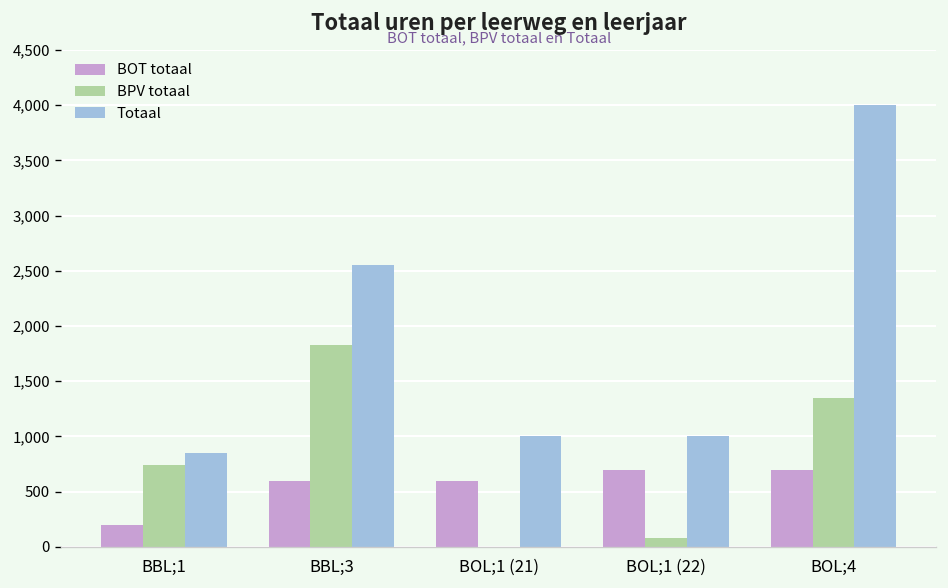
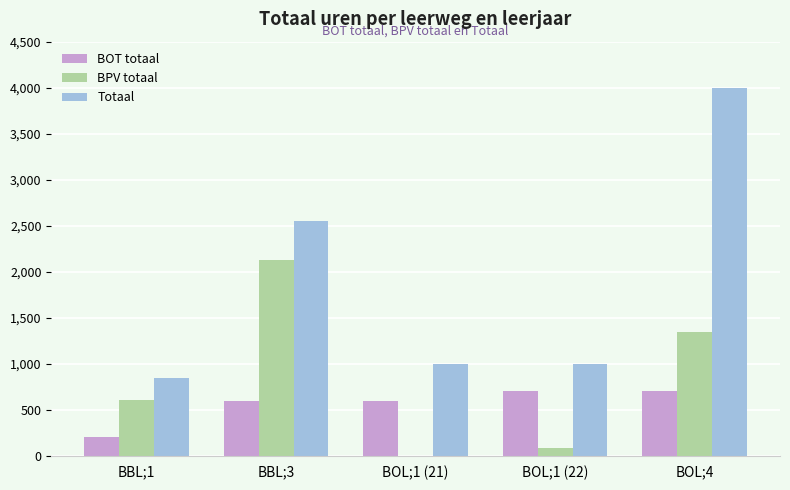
  {
    "BPV totaal": {
-     "BBL;1": "700",
-     "BBL;3": "1,800",
+     "BBL;1": "600",
+     "BBL;3": "2,100",
      "BOL;1 (21)": "0",
      "BOL;1 (22)": "100",
      "BOL;4": "1,400"
    }
  }
